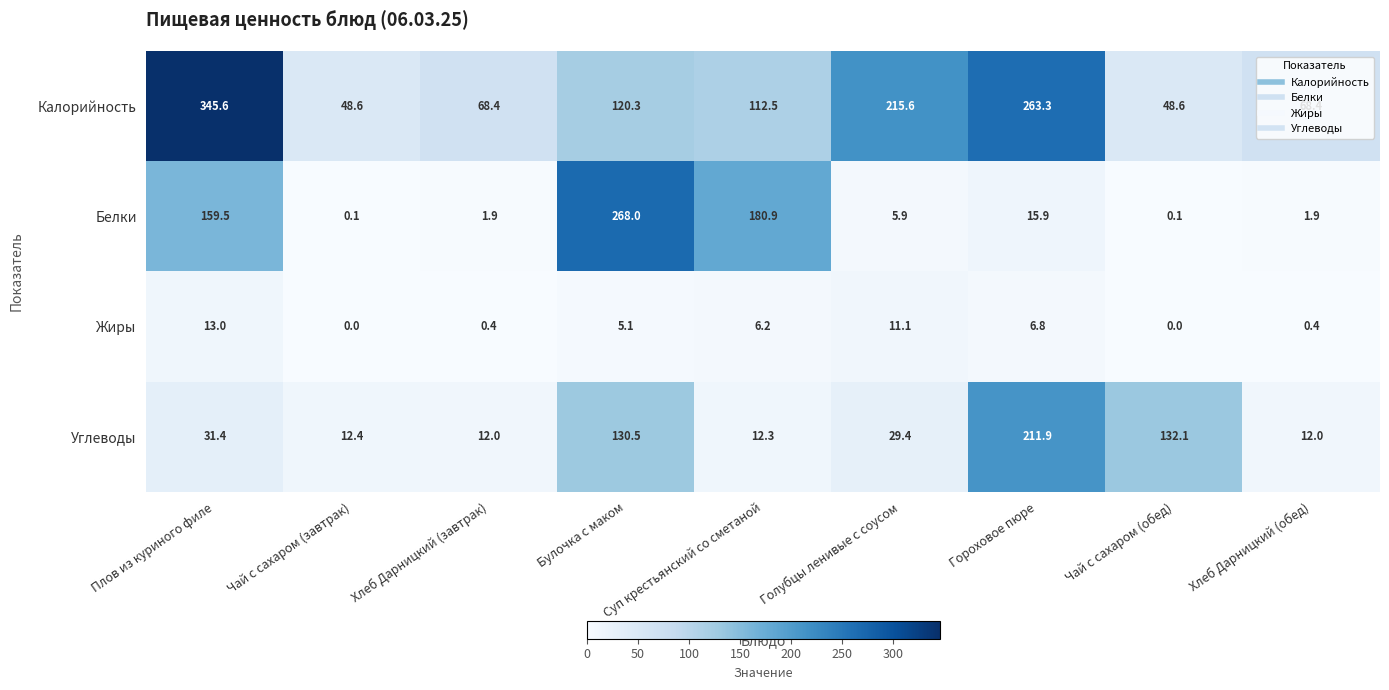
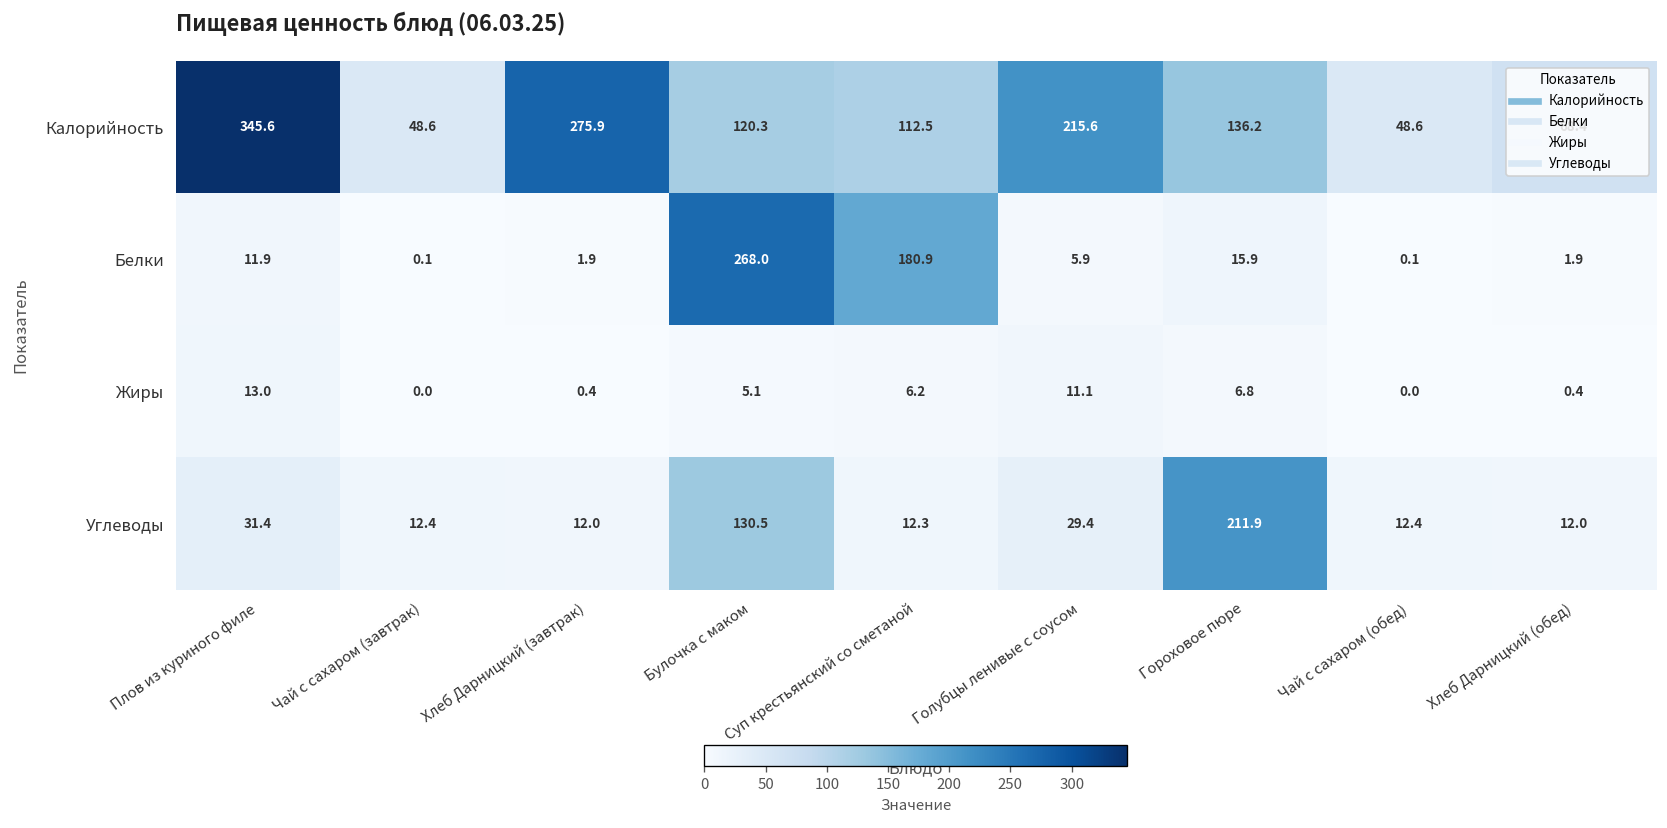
  {
    "Калорийность": {
      "Плов из куриного филе": 345.6,
      "Чай с сахаром (завтрак)": 48.6,
-     "Хлеб Дарницкий (завтрак)": 68.4,
+     "Хлеб Дарницкий (завтрак)": 275.9,
      "Булочка с маком": 120.3,
      "Суп крестьянский со сметаной": 112.5,
      "Голубцы ленивые с соусом": 215.6,
-     "Гороховое пюре": 263.3,
+     "Гороховое пюре": 136.2,
      "Чай с сахаром (обед)": 48.6
    },
    "Белки": {
-     "Плов из куриного филе": 159.5,
+     "Плов из куриного филе": 11.9,
      "Чай с сахаром (завтрак)": 0.1,
      "Хлеб Дарницкий (завтрак)": 1.9,
      "Булочка с маком": 268.0,
      "Суп крестьянский со сметаной": 180.9,
      "Голубцы ленивые с соусом": 5.9,
      "Гороховое пюре": 15.9,
      "Чай с сахаром (обед)": 0.1,
      "Хлеб Дарницкий (обед)": 1.9
    },
    "Жиры": {
      "Плов из куриного филе": 13.0,
      "Чай с сахаром (завтрак)": 0.0,
      "Хлеб Дарницкий (завтрак)": 0.4,
      "Булочка с маком": 5.1,
      "Суп крестьянский со сметаной": 6.2,
      "Голубцы ленивые с соусом": 11.1,
      "Гороховое пюре": 6.8,
      "Чай с сахаром (обед)": 0.0,
      "Хлеб Дарницкий (обед)": 0.4
    },
    "Углеводы": {
      "Плов из куриного филе": 31.4,
      "Чай с сахаром (завтрак)": 12.4,
      "Хлеб Дарницкий (завтрак)": 12.0,
      "Булочка с маком": 130.5,
      "Суп крестьянский со сметаной": 12.3,
      "Голубцы ленивые с соусом": 29.4,
      "Гороховое пюре": 211.9,
-     "Чай с сахаром (обед)": 132.1,
+     "Чай с сахаром (обед)": 12.4,
      "Хлеб Дарницкий (обед)": 12.0
    }
  }
